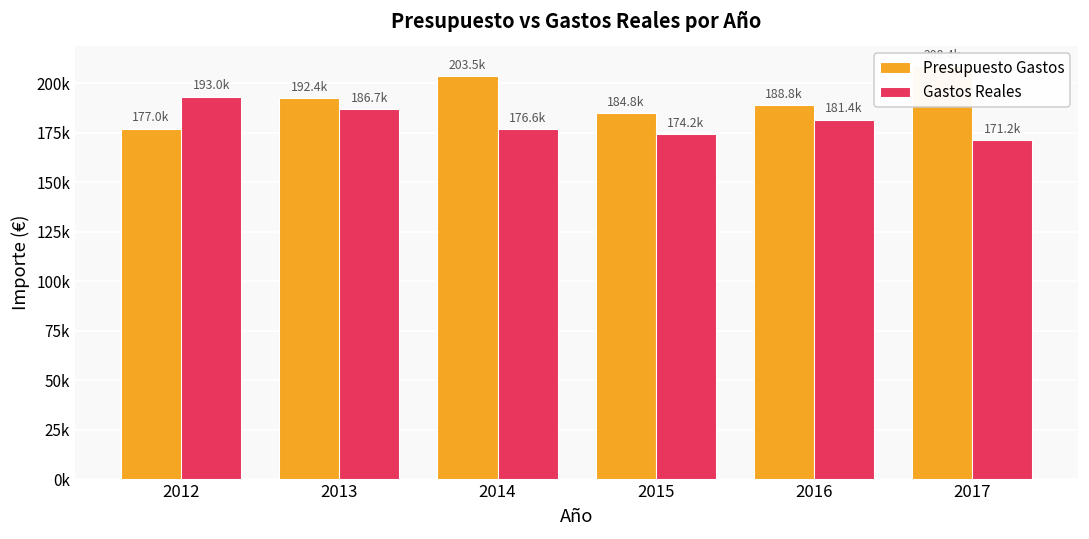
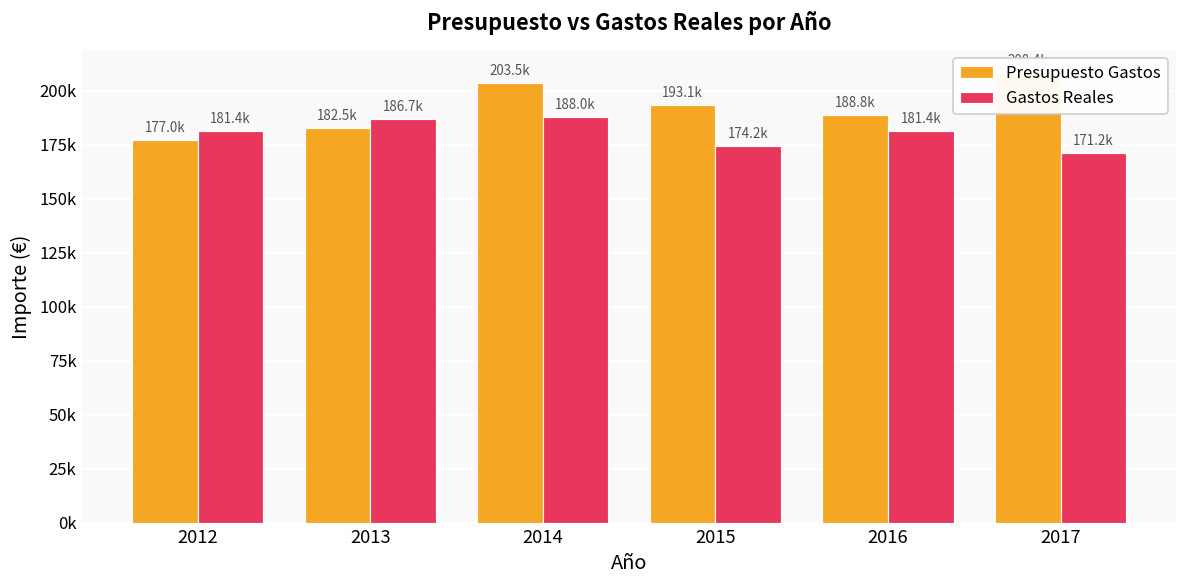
  {
    "Presupuesto Gastos": {
      "2012": "177.0k",
-     "2013": "192.4k",
+     "2013": "182.5k",
      "2014": "203.5k",
-     "2015": "184.8k",
+     "2015": "193.1k",
      "2016": "188.8k"
    },
    "Gastos Reales": {
-     "2012": "193.0k",
+     "2012": "181.4k",
      "2013": "186.7k",
-     "2014": "176.6k",
+     "2014": "188.0k",
      "2015": "174.2k",
      "2016": "181.4k",
      "2017": "171.2k"
    }
  }
